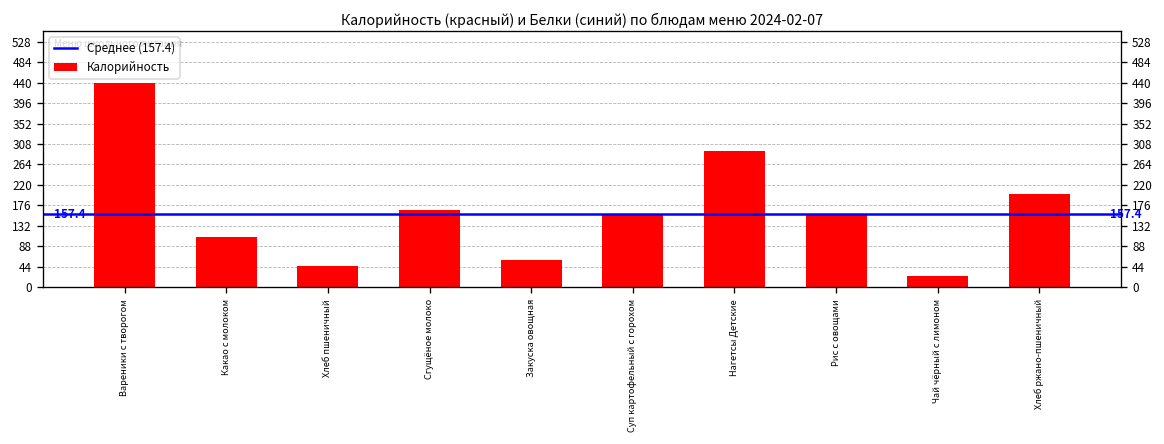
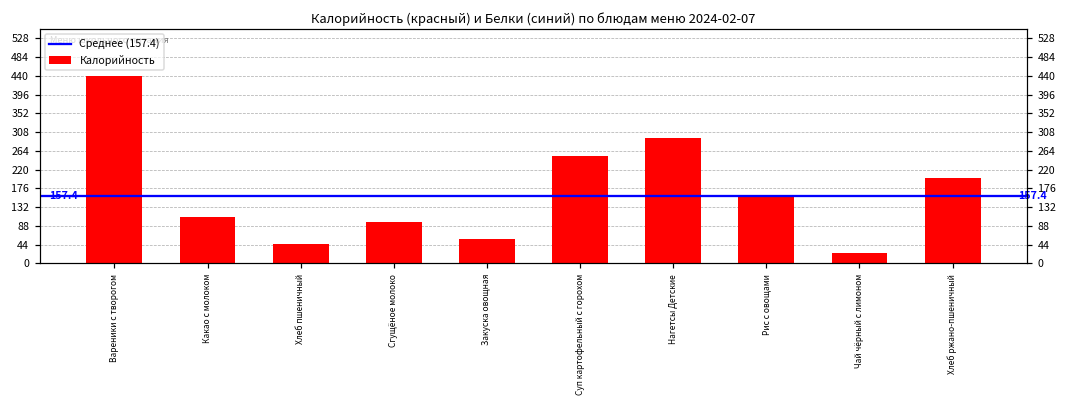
  {
    "Вареники с творогом": 440,
    "Какао с молоком": 110,
    "Хлеб пшеничный": 50,
-   "Сгущёное молоко": 170,
+   "Сгущёное молоко": 100,
    "Закуска овощная": 60,
-   "Суп картофельный с горохом": 160,
+   "Суп картофельный с горохом": 250,
    "Нагетсы Детские": 290,
    "Рис с овощами": 160,
    "Чай чёрный с лимоном": 20,
    "Хлеб ржано-пшеничный": 200
  }
